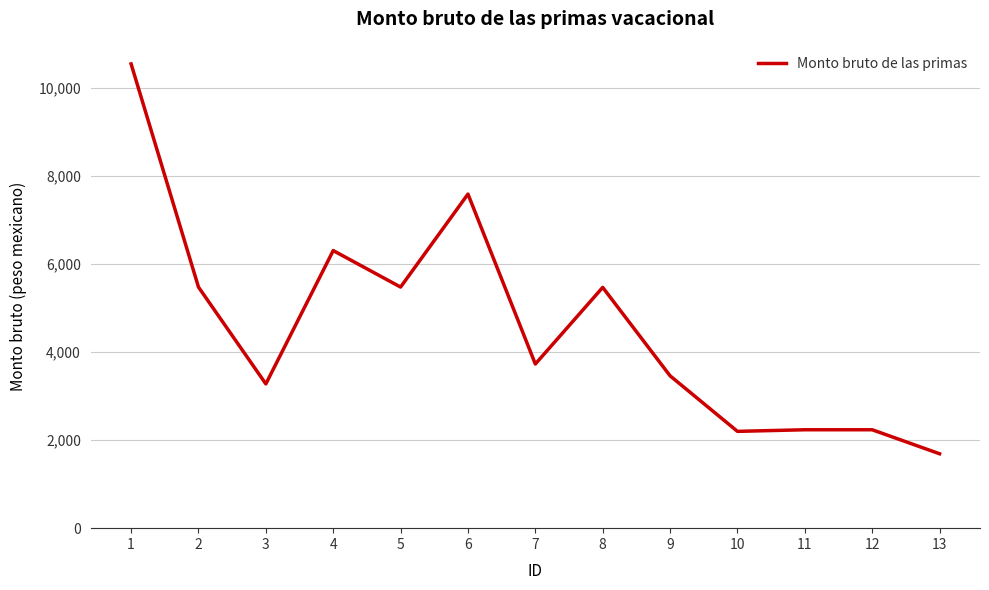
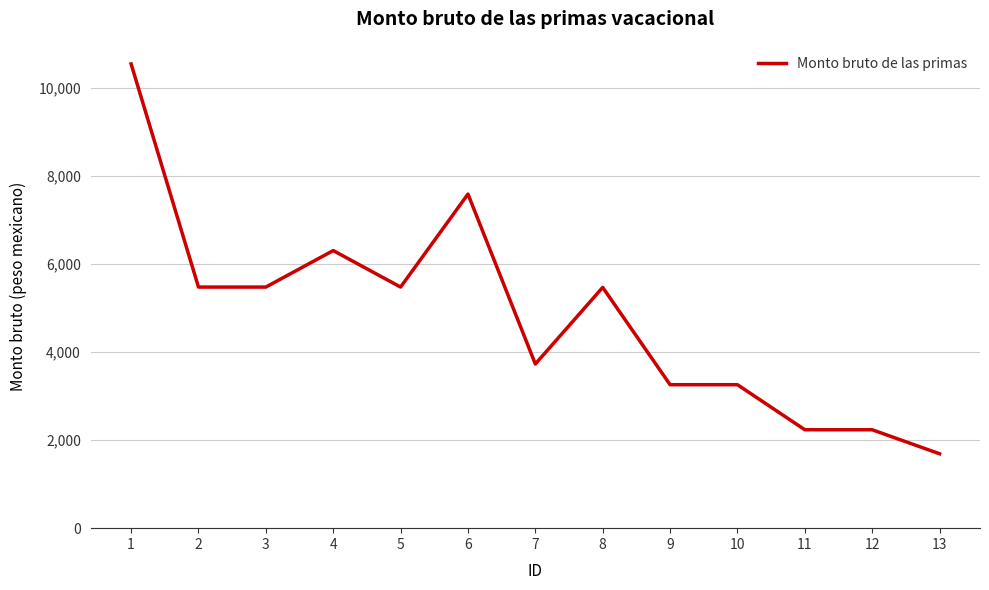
  {
    "1": "10,500",
    "2": "5,500",
-   "3": "3,300",
+   "3": "5,500",
    "4": "6,300",
    "5": "5,500",
    "6": "7,600",
    "7": "3,700",
    "8": "5,500",
-   "9": "3,500",
-   "10": "2,200",
+   "9": "3,300",
+   "10": "3,300",
    "11": "2,200",
    "12": "2,200",
    "13": "1,700"
  }
